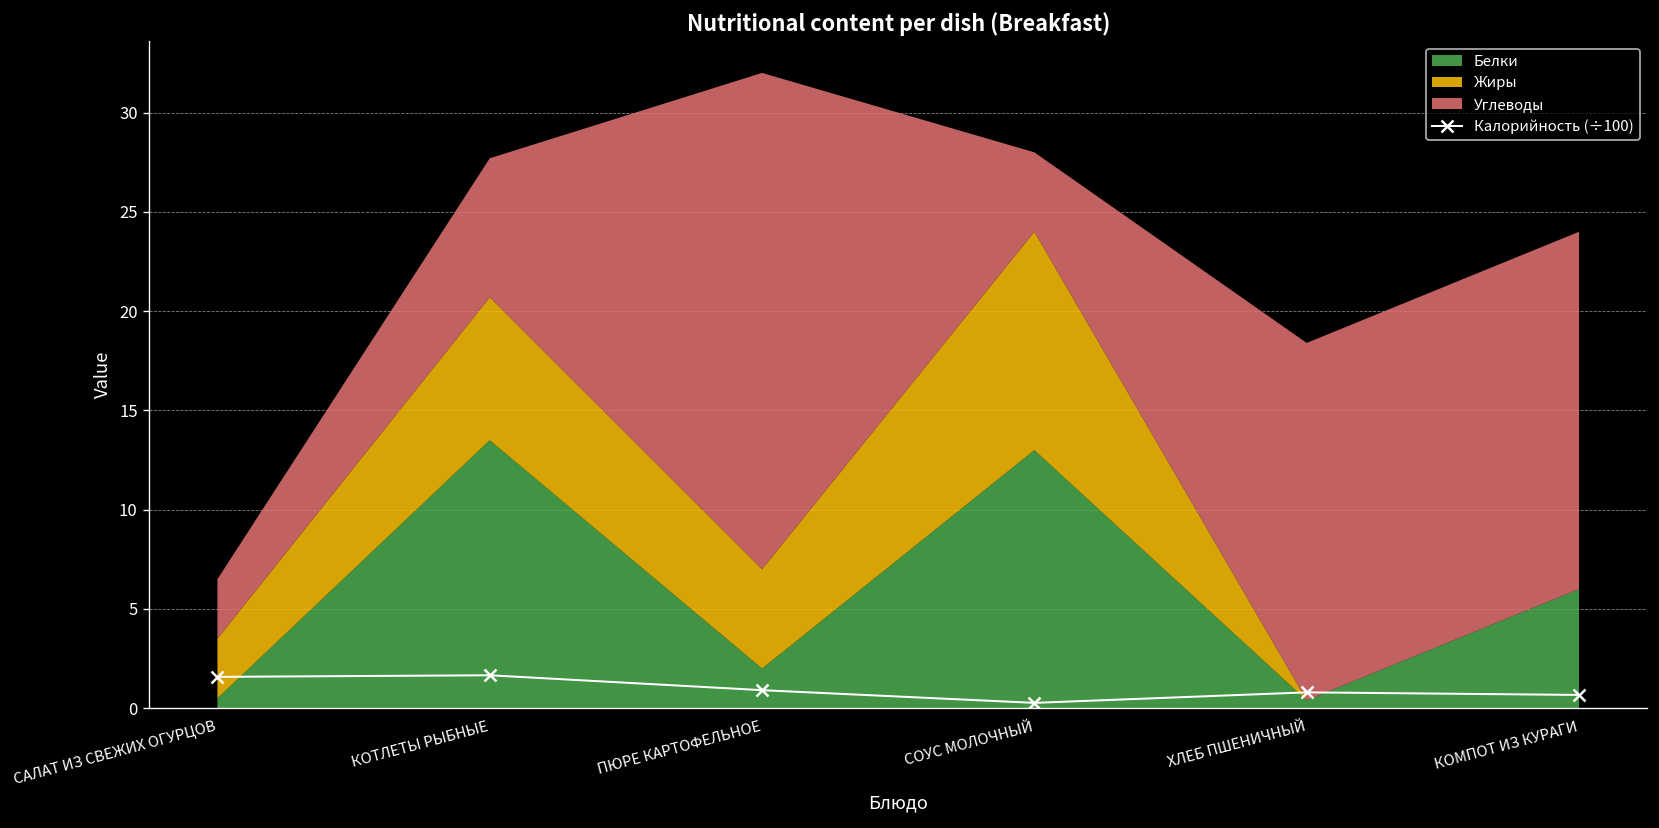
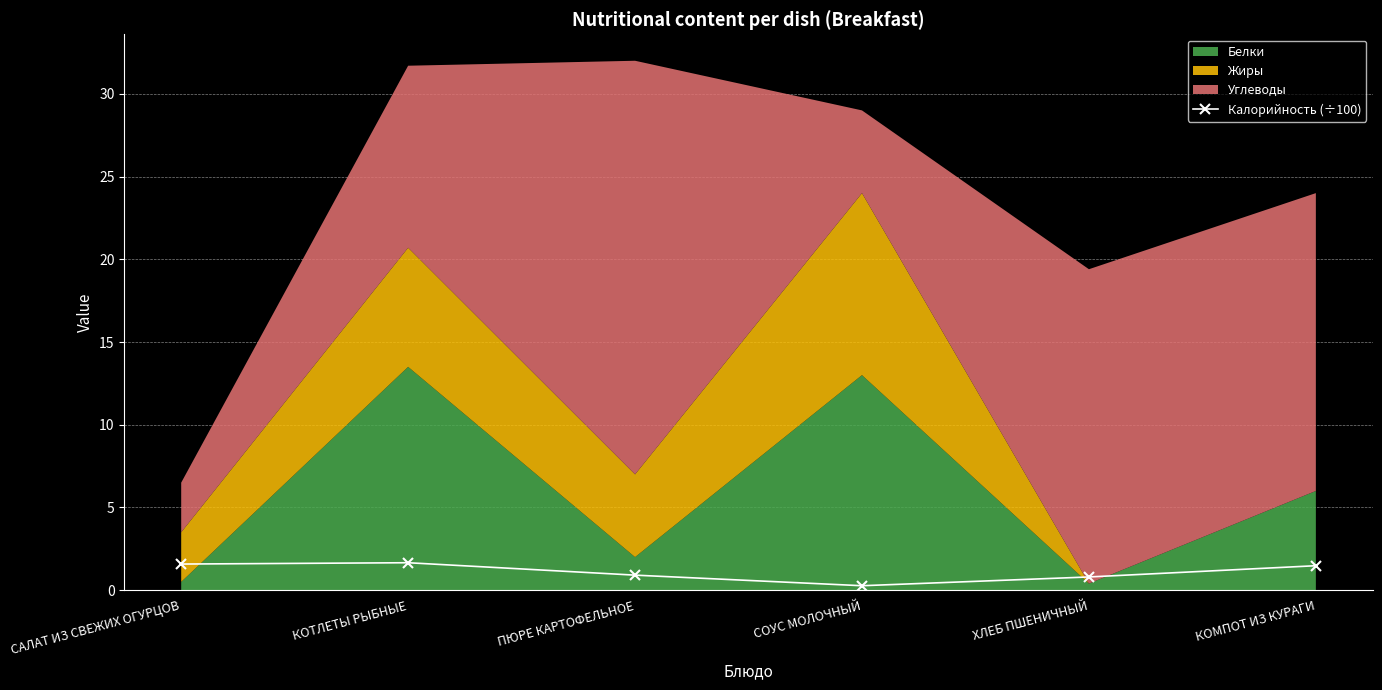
  {
    "Калорийность (÷100)": {
      "САЛАТ ИЗ СВЕЖИХ ОГУРЦОВ": 1.6,
      "КОТЛЕТЫ РЫБНЫЕ": 1.7,
      "ПЮРЕ КАРТОФЕЛЬНОЕ": 0.9,
      "СОУС МОЛОЧНЫЙ": 0.3,
      "ХЛЕБ ПШЕНИЧНЫЙ": 0.8,
-     "КОМПОТ ИЗ КУРАГИ": 0.7
+     "КОМПОТ ИЗ КУРАГИ": 1.5
    },
    "Белки": {
      "САЛАТ ИЗ СВЕЖИХ ОГУРЦОВ": 0.5,
      "КОТЛЕТЫ РЫБНЫЕ": 13.5,
      "ПЮРЕ КАРТОФЕЛЬНОЕ": 2.0,
      "СОУС МОЛОЧНЫЙ": 13.0
    },
    "Жиры": {
      "САЛАТ ИЗ СВЕЖИХ ОГУРЦОВ": 3.0,
      "КОТЛЕТЫ РЫБНЫЕ": 7.2,
      "ПЮРЕ КАРТОФЕЛЬНОЕ": 5.0,
      "СОУС МОЛОЧНЫЙ": 11.0
    },
    "Углеводы": {
      "САЛАТ ИЗ СВЕЖИХ ОГУРЦОВ": 3,
-     "КОТЛЕТЫ РЫБНЫЕ": 7,
+     "КОТЛЕТЫ РЫБНЫЕ": 11,
      "ПЮРЕ КАРТОФЕЛЬНОЕ": 25,
-     "СОУС МОЛОЧНЫЙ": 4,
-     "ХЛЕБ ПШЕНИЧНЫЙ": 18,
+     "СОУС МОЛОЧНЫЙ": 5,
+     "ХЛЕБ ПШЕНИЧНЫЙ": 19,
      "КОМПОТ ИЗ КУРАГИ": 18
    }
  }
